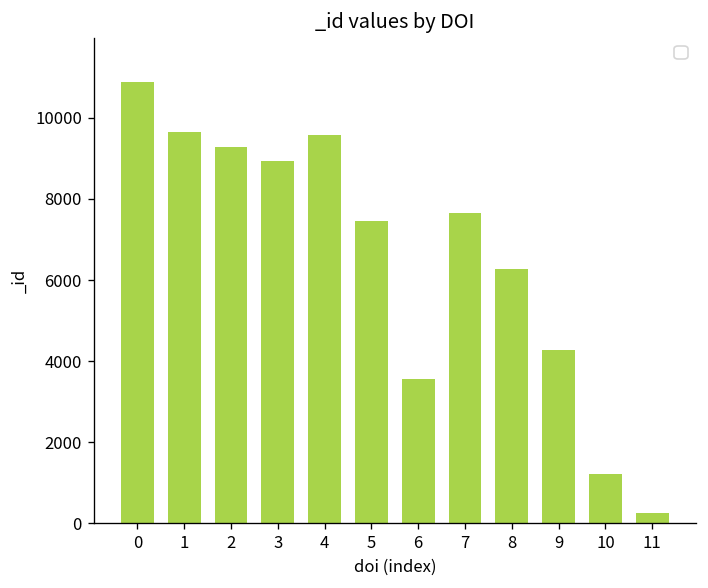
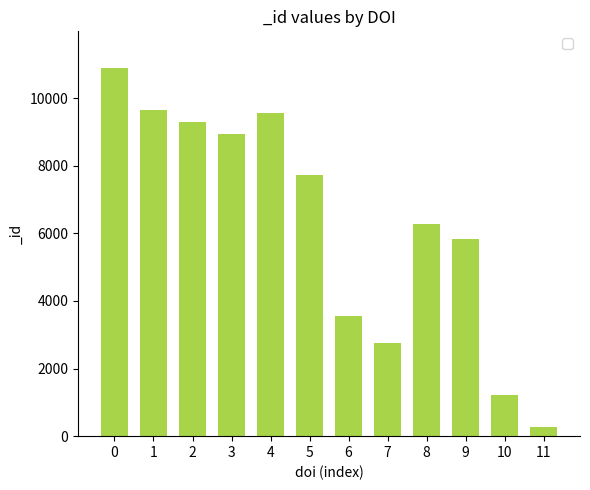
  {
    "0": 10900,
    "1": 9700,
    "2": 9300,
    "3": 8900,
    "4": 9600,
-   "5": 7500,
+   "5": 7700,
    "6": 3500,
-   "7": 7600,
+   "7": 2800,
    "8": 6300,
-   "9": 4300,
+   "9": 5800,
    "10": 1200,
    "11": 300
  }
